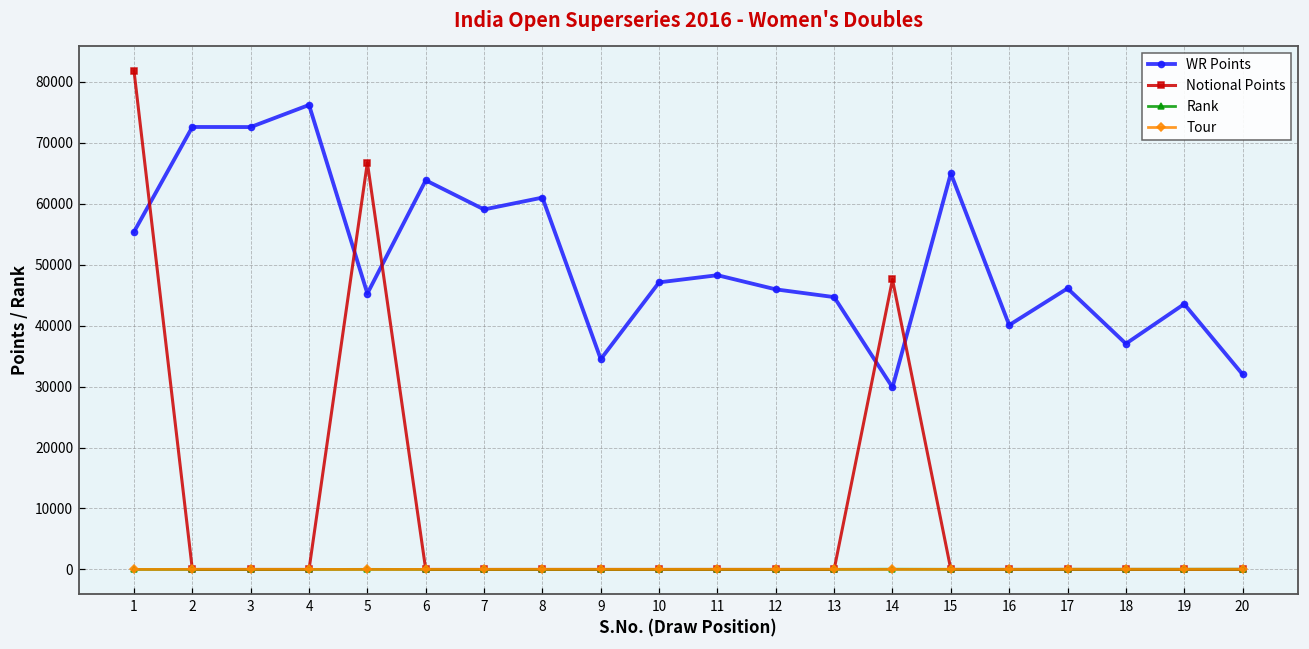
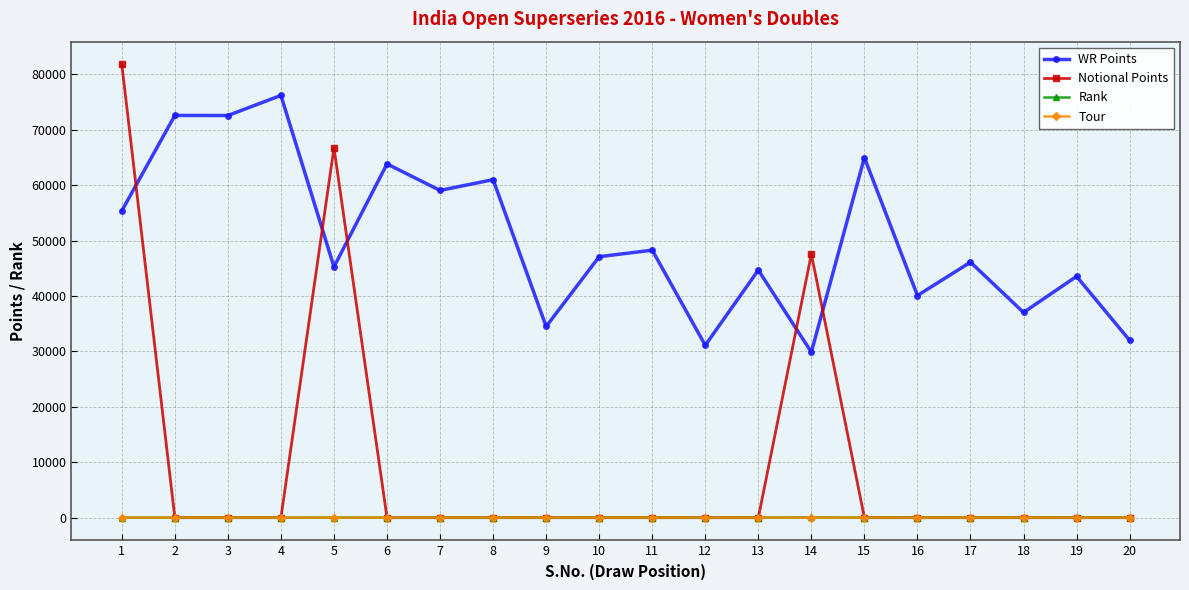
  {
    "WR Points": {
      "1": 55000,
      "2": 73000,
      "3": 73000,
      "4": 76000,
      "5": 45000,
      "6": 64000,
      "7": 59000,
      "8": 61000,
      "9": 35000,
      "10": 47000,
      "11": 48000,
-     "12": 46000,
+     "12": 31000,
      "13": 45000,
      "14": 30000,
      "15": 65000,
      "16": 40000,
      "17": 46000,
      "18": 37000,
      "19": 44000,
      "20": 32000
    },
    "Notional Points": {
      "1": 82000,
      "5": 67000,
      "14": 48000
    },
    "Tour": {
      "1": 0,
      "5": 0,
      "14": 0
    }
  }
